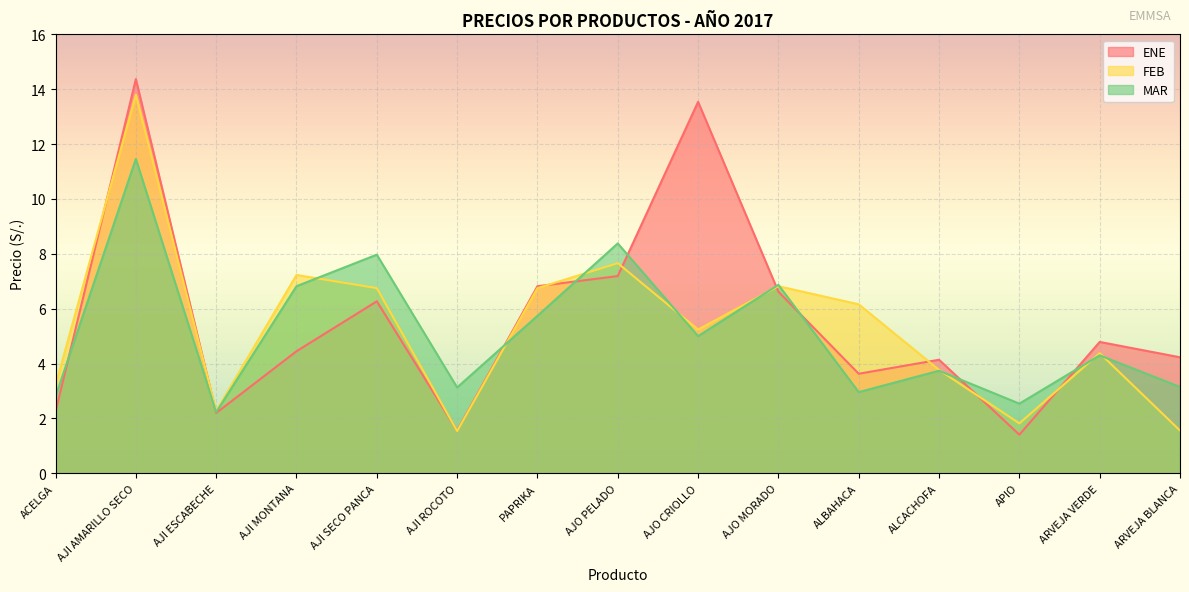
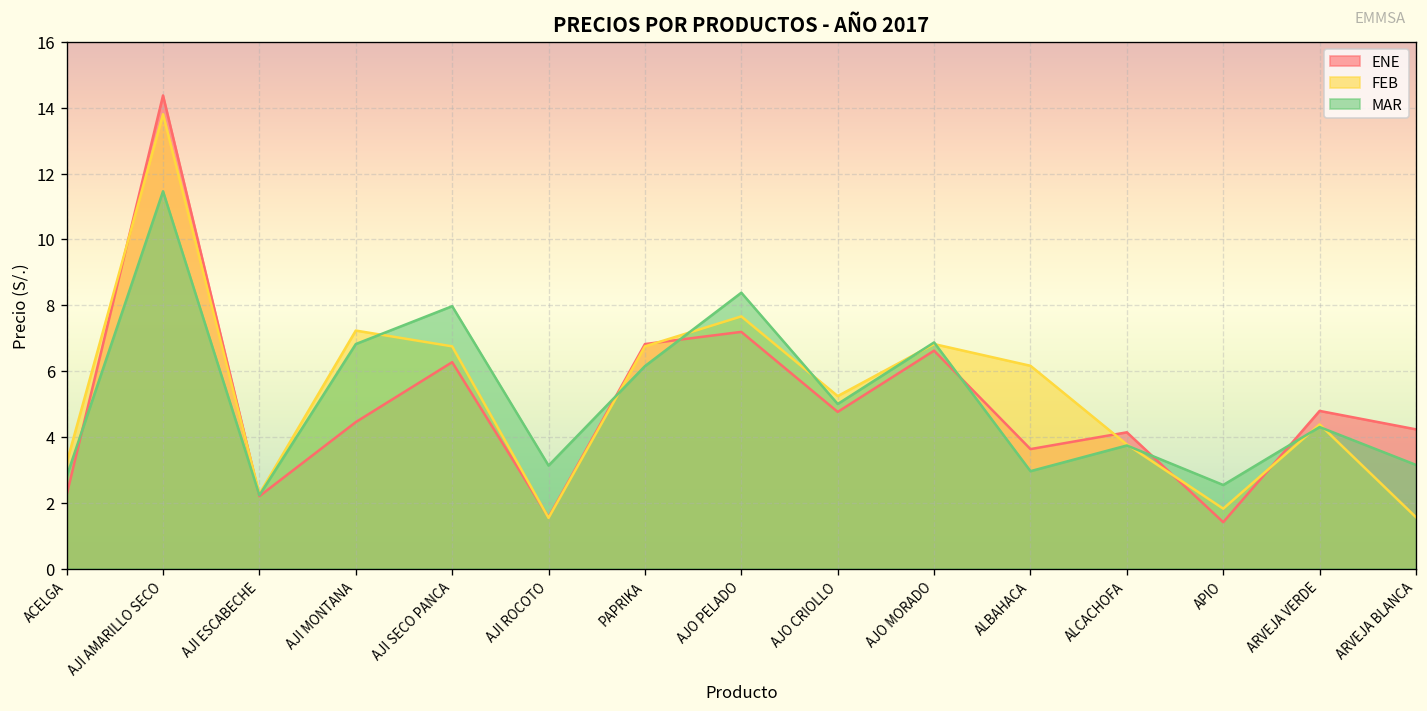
  {
    "ENE": {
      "ACELGA": 2.2,
      "AJI AMARILLO SECO": 14.4,
      "AJI MONTANA": 4.5,
      "AJI SECO PANCA": 6.3,
      "AJO PELADO": 7.2,
-     "AJO CRIOLLO": 13.5,
+     "AJO CRIOLLO": 4.8,
      "AJO MORADO": 6.6,
      "ALBAHACA": 3.6,
      "ALCACHOFA": 4.1,
      "APIO": 1.4,
      "ARVEJA VERDE": 4.8,
      "ARVEJA BLANCA": 4.2
    },
    "FEB": {
      "ACELGA": 3.2,
      "AJI AMARILLO SECO": 13.8,
      "AJI MONTANA": 7.2,
      "AJI SECO PANCA": 6.8,
      "AJO PELADO": 7.7,
      "AJO CRIOLLO": 5.2,
      "ALBAHACA": 6.2,
      "APIO": 1.8,
      "ARVEJA BLANCA": 1.6
    },
    "MAR": {
      "ACELGA": 2.8,
      "AJI AMARILLO SECO": 11.5,
      "AJI MONTANA": 6.8,
      "AJI SECO PANCA": 8.0,
      "AJI ROCOTO": 3.1,
-     "PAPRIKA": 5.7,
+     "PAPRIKA": 6.2,
      "AJO PELADO": 8.4,
      "AJO CRIOLLO": 5.0,
      "ALBAHACA": 3.0,
      "APIO": 2.5,
      "ARVEJA BLANCA": 3.2
    }
  }
